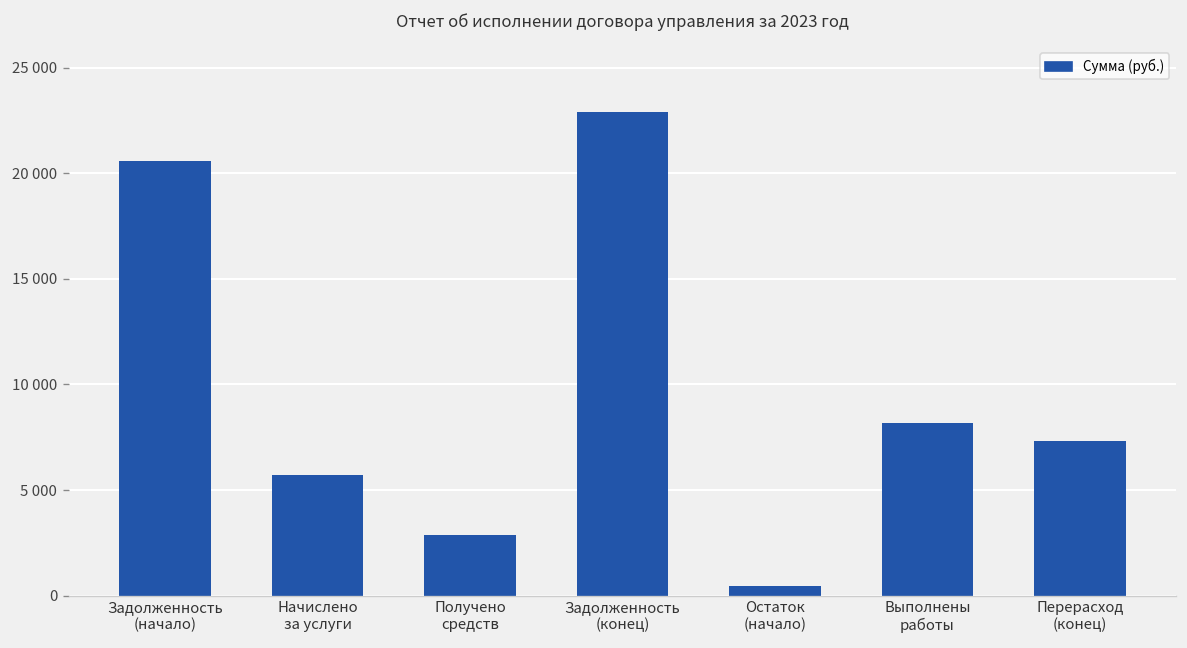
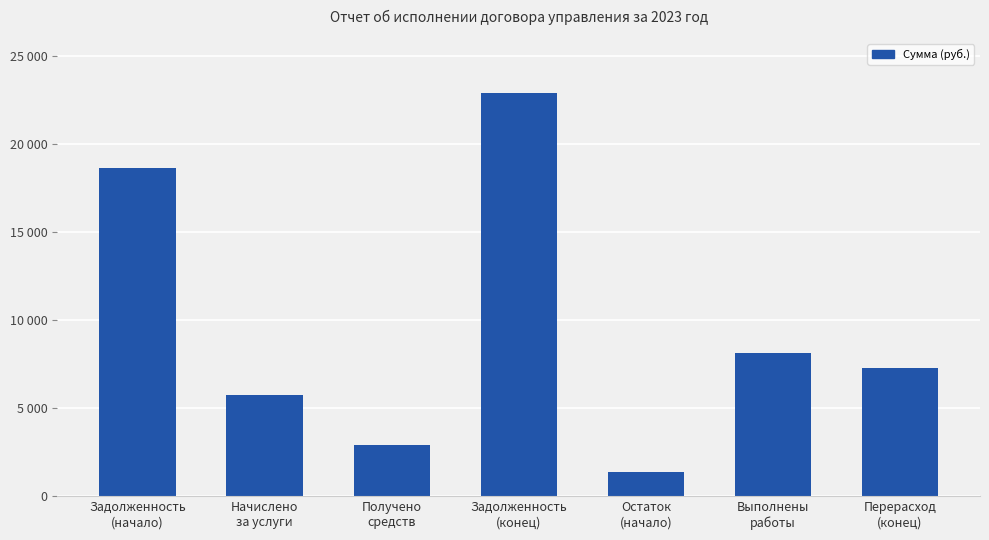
  {
-   "Задолженность (начало)": 20600,
+   "Задолженность (начало)": 18700,
    "Начислено за услуги": 5700,
    "Получено средств": 2900,
    "Задолженность (конец)": 22900,
-   "Остаток (начало)": 500,
+   "Остаток (начало)": 1400,
    "Выполнены работы": 8200,
    "Перерасход (конец)": 7300
  }
